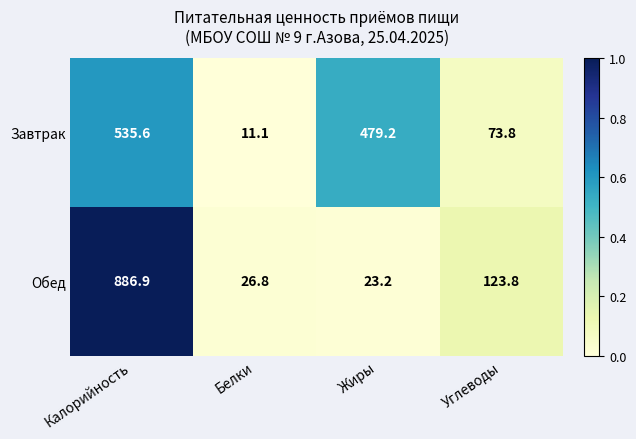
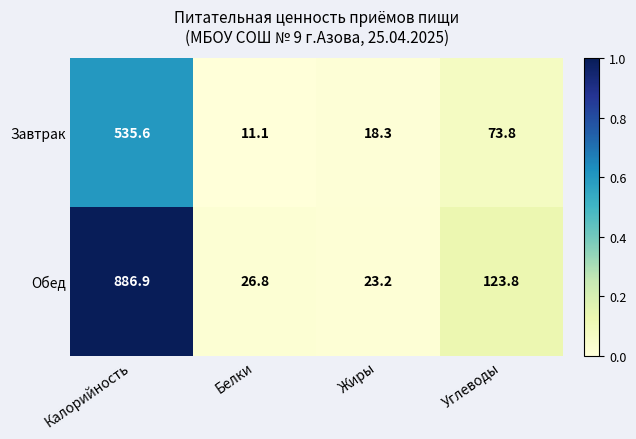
  {
    "Завтрак": {
      "Калорийность": 535.6,
      "Белки": 11.1,
-     "Жиры": 479.2,
+     "Жиры": 18.3,
      "Углеводы": 73.8
    },
    "Обед": {
      "Калорийность": 886.9,
      "Белки": 26.8,
      "Жиры": 23.2,
      "Углеводы": 123.8
    }
  }
